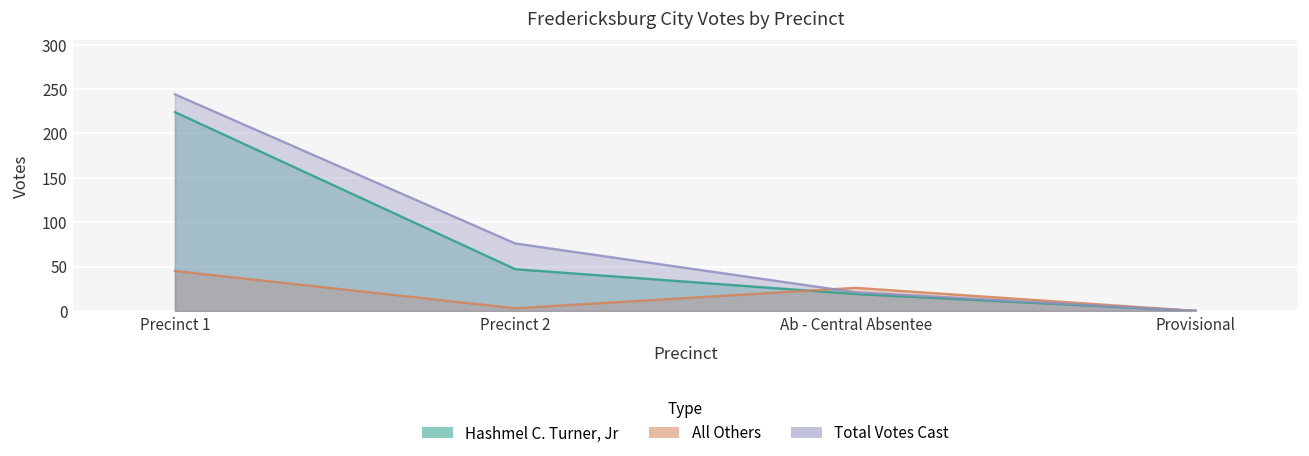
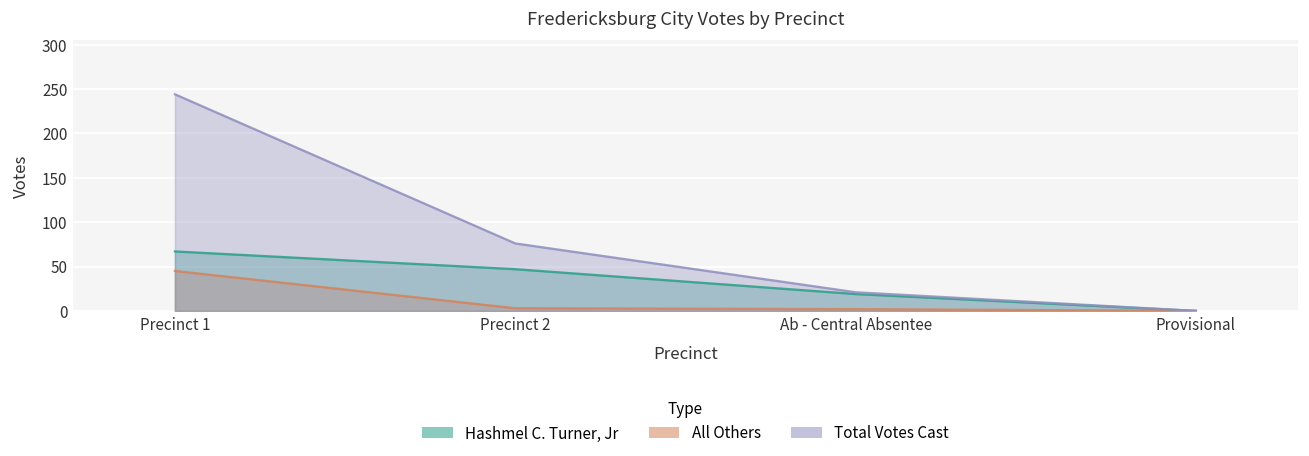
  {
    "Hashmel C. Turner, Jr": {
-     "Precinct 1": 220,
+     "Precinct 1": 70,
      "Precinct 2": 50
    },
    "All Others": {
      "Precinct 1": 50,
      "Precinct 2": 0,
-     "Ab - Central Absentee": 30
+     "Ab - Central Absentee": 0
    },
    "Total Votes Cast": {
      "Precinct 1": 240,
      "Precinct 2": 80
    }
  }
